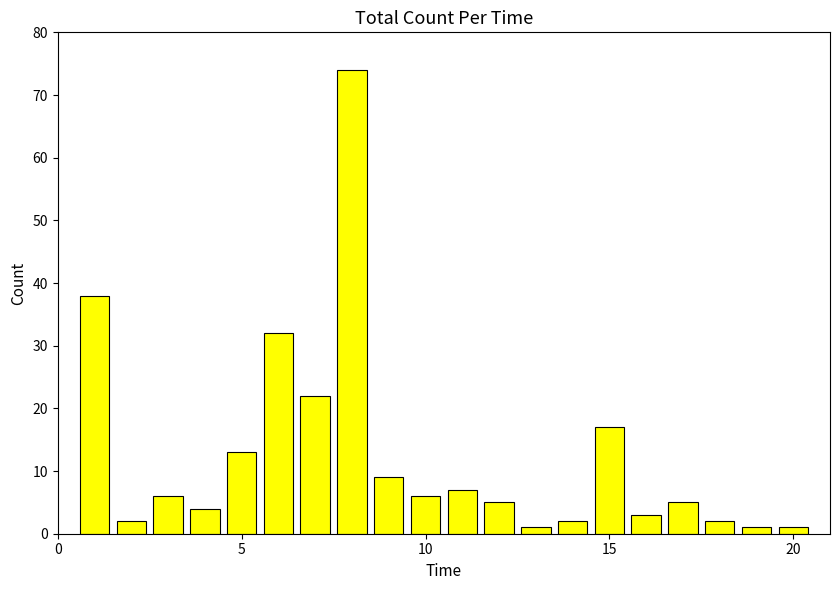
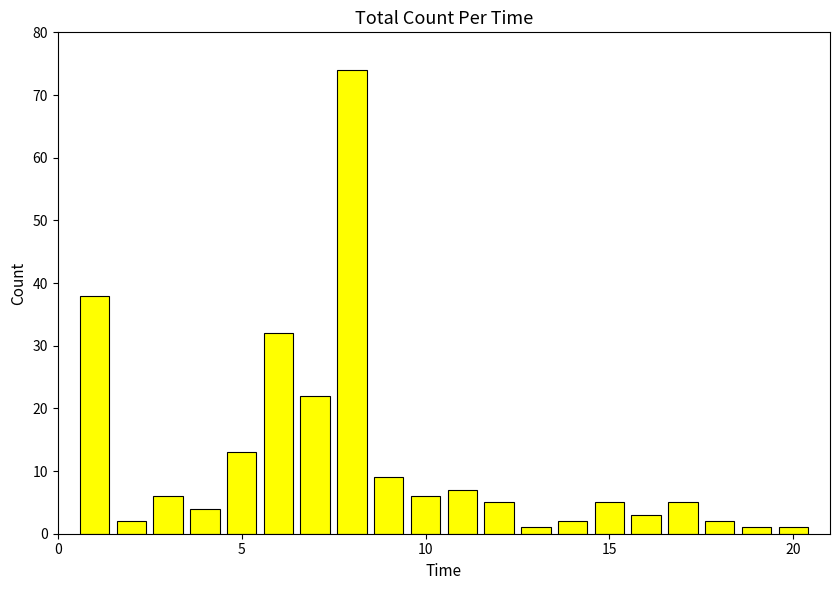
  {
    "5": 13,
    "10": 6,
-   "15": 17,
+   "15": 5,
    "20": 1
  }
